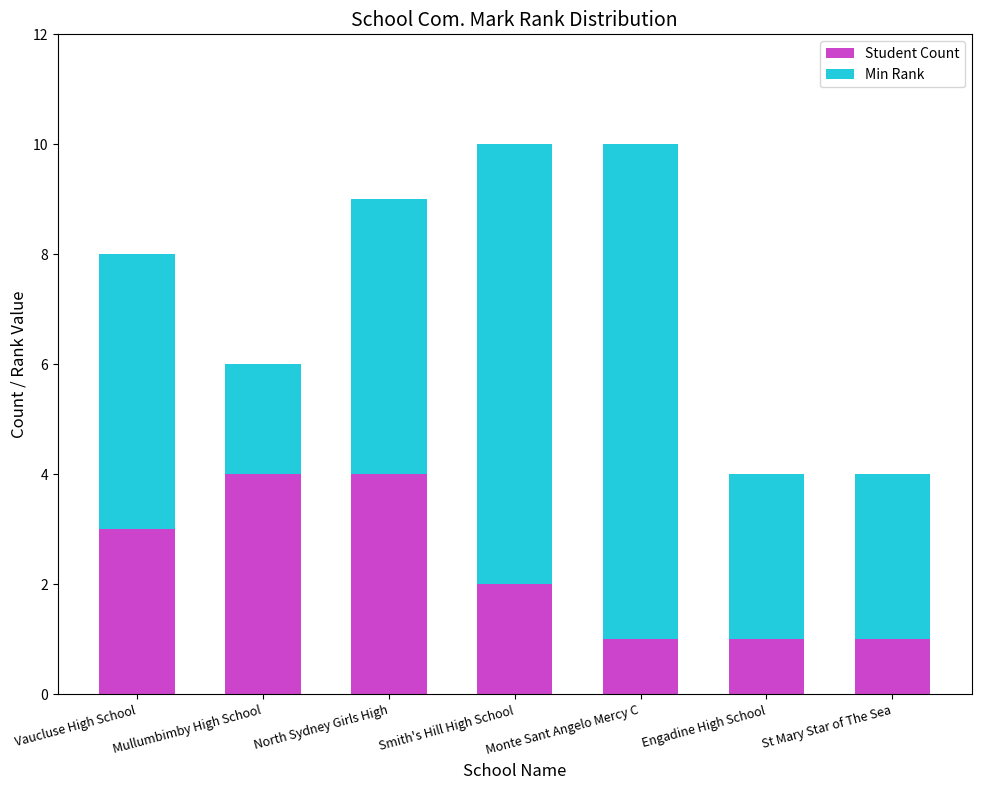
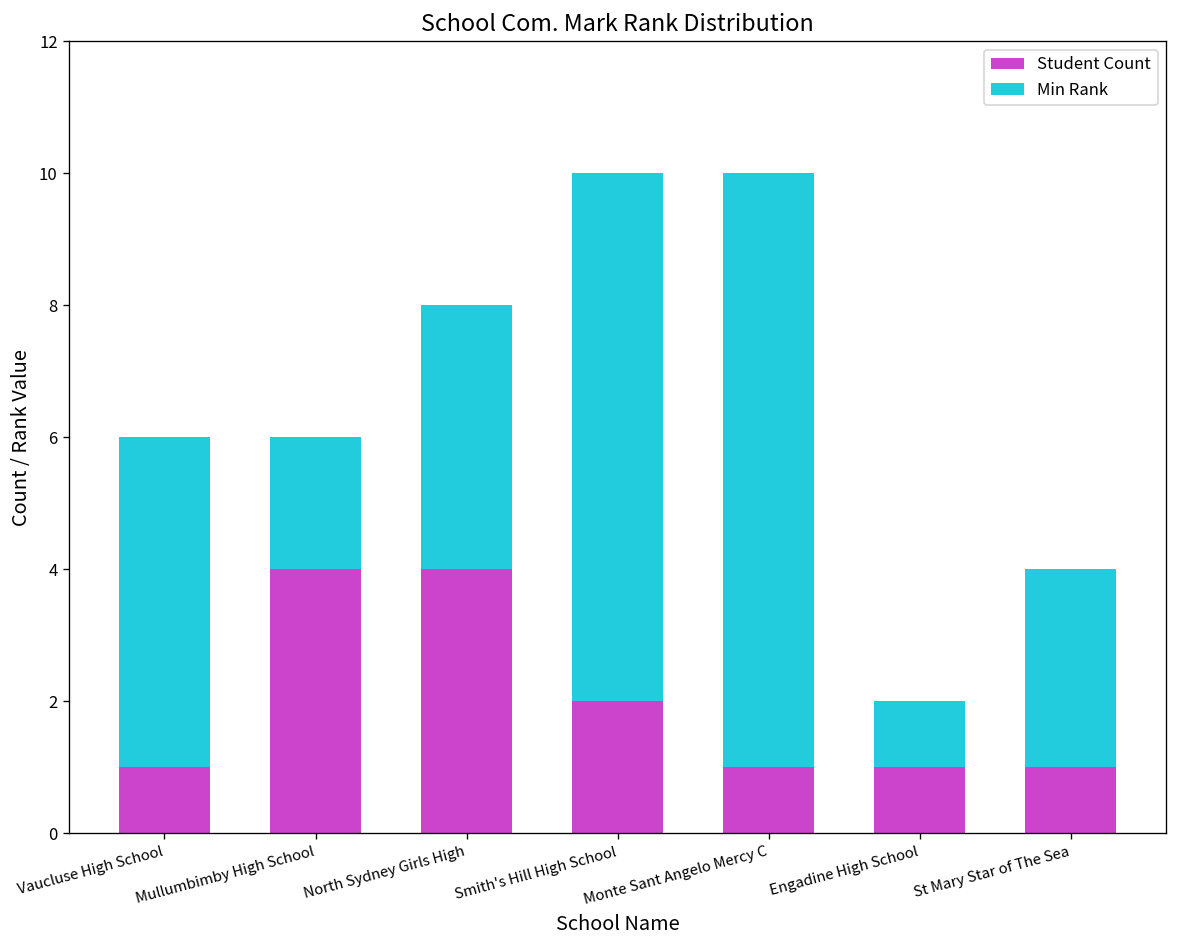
  {
    "Student Count": {
-     "Vaucluse High School": 3,
+     "Vaucluse High School": 1,
      "Mullumbimby High School": 4,
      "North Sydney Girls High": 4,
      "Smith's Hill High School": 2,
      "Monte Sant Angelo Mercy C": 1,
      "Engadine High School": 1,
      "St Mary Star of The Sea": 1
    },
    "Min Rank": {
      "Vaucluse High School": 5,
      "Mullumbimby High School": 2,
-     "North Sydney Girls High": 5,
+     "North Sydney Girls High": 4,
      "Smith's Hill High School": 8,
      "Monte Sant Angelo Mercy C": 9,
-     "Engadine High School": 3,
+     "Engadine High School": 1,
      "St Mary Star of The Sea": 3
    }
  }
